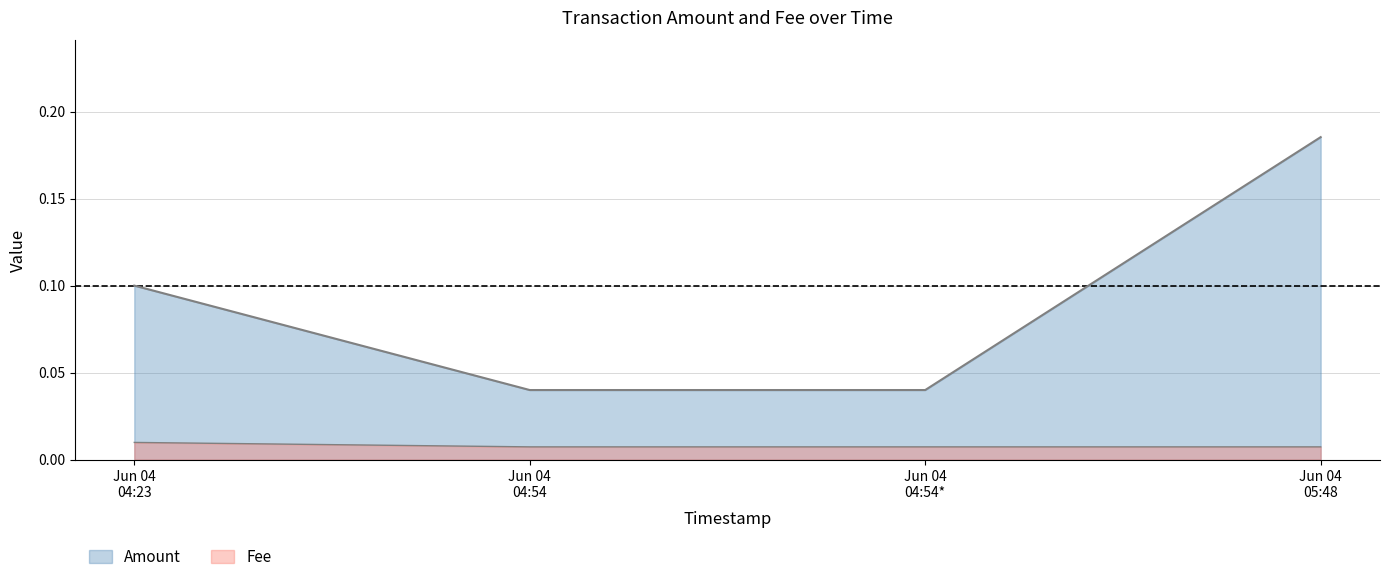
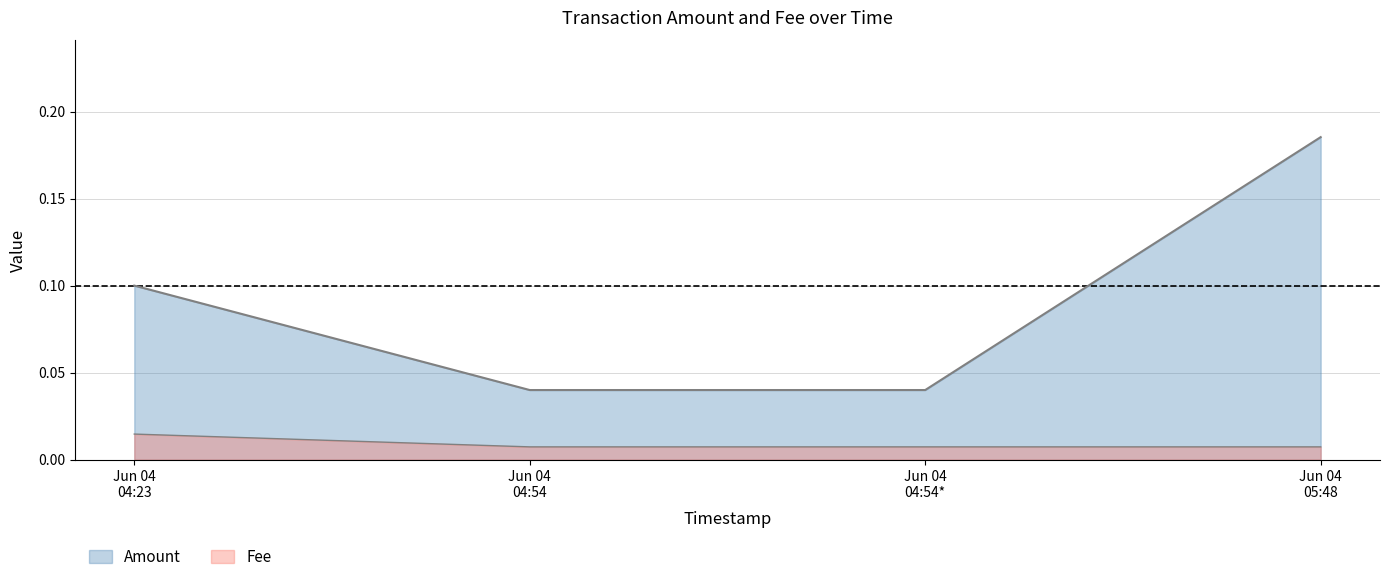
  {
    "Amount": {
      "Jun 04 04:23": 0.100,
      "Jun 04 04:54": 0.040,
      "Jun 04 04:54*": 0.040,
      "Jun 04 05:48": 0.185
    },
    "Fee": {
-     "Jun 04 04:23": 0.010,
+     "Jun 04 04:23": 0.015,
      "Jun 04 04:54": 0.007,
      "Jun 04 04:54*": 0.007,
      "Jun 04 05:48": 0.007
    }
  }
